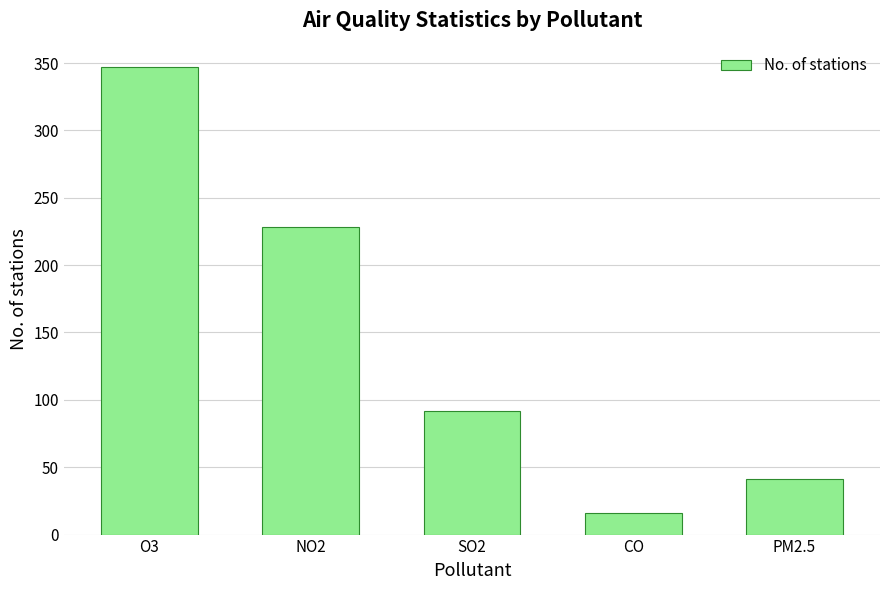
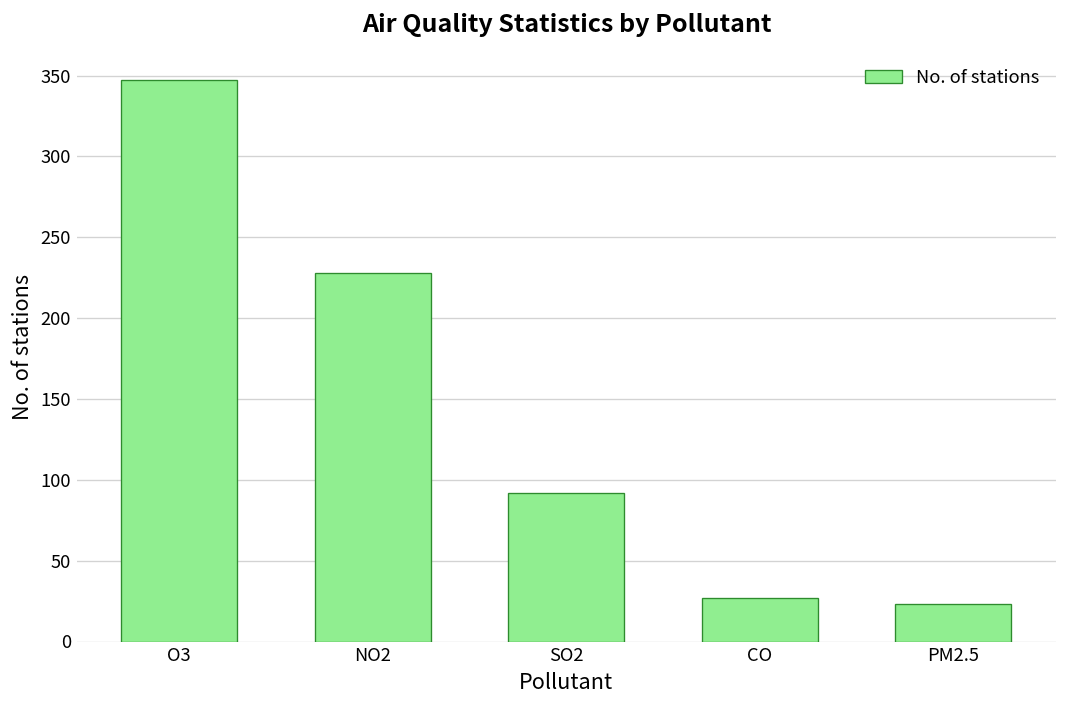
  {
    "O3": 347,
    "NO2": 228,
    "SO2": 92,
-   "CO": 16,
-   "PM2.5": 41
+   "CO": 27,
+   "PM2.5": 23
  }
